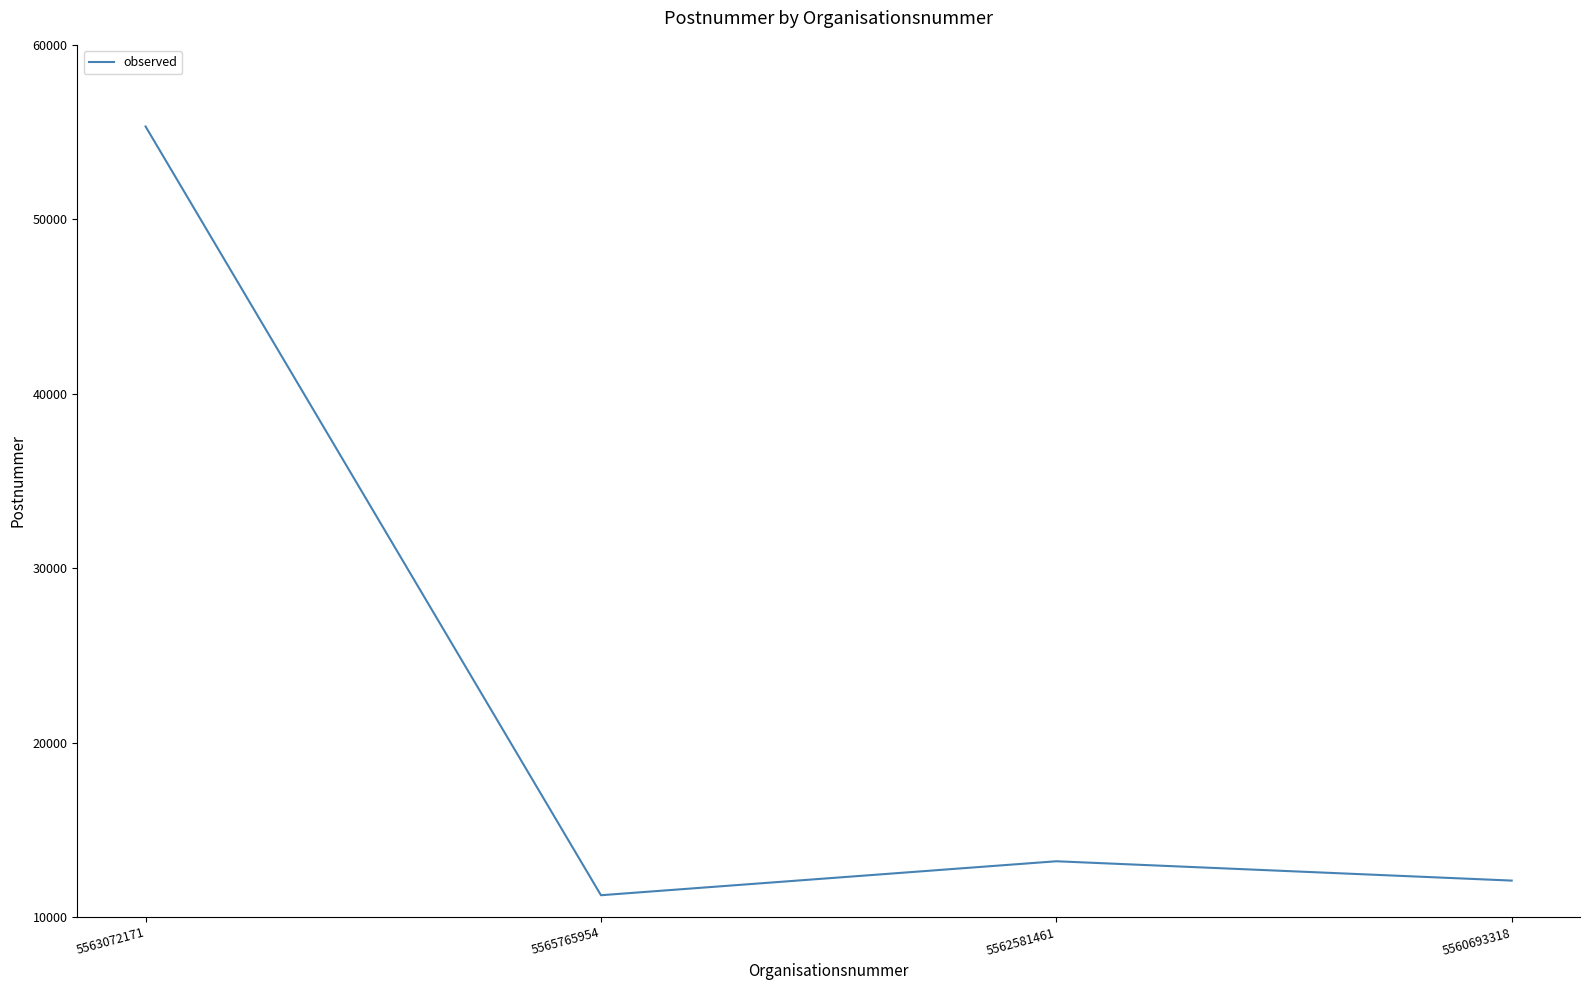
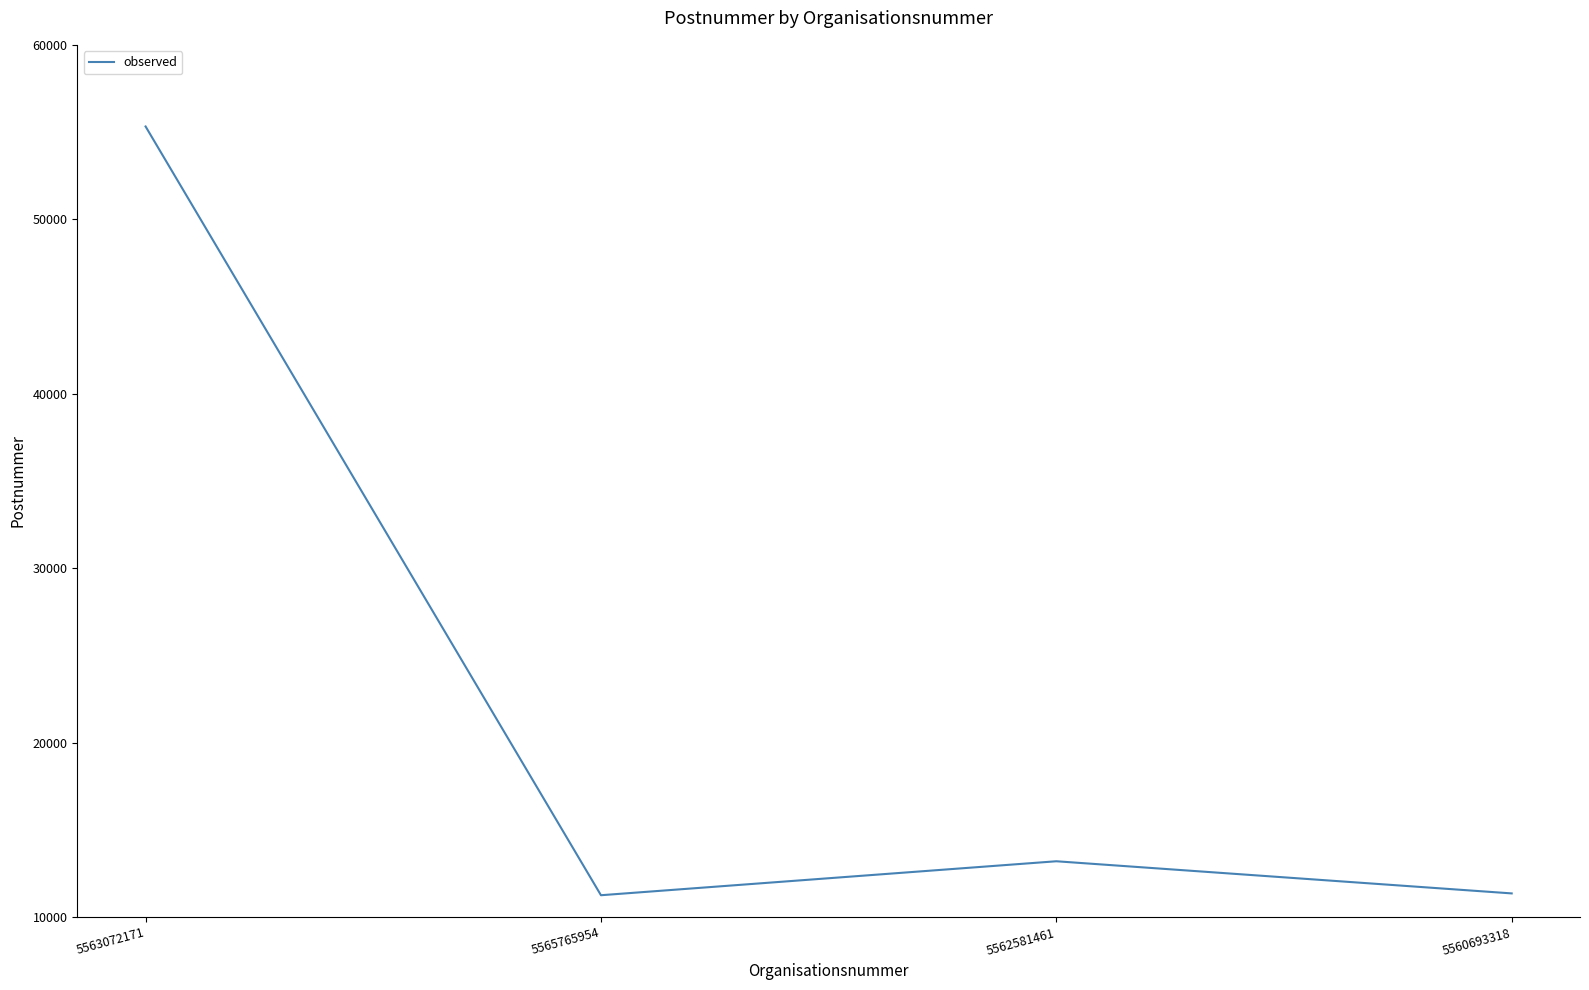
  {
    "5563072171": 55300,
    "5565765954": 11300,
    "5562581461": 13200,
-   "5560693318": 12100
+   "5560693318": 11400
  }
